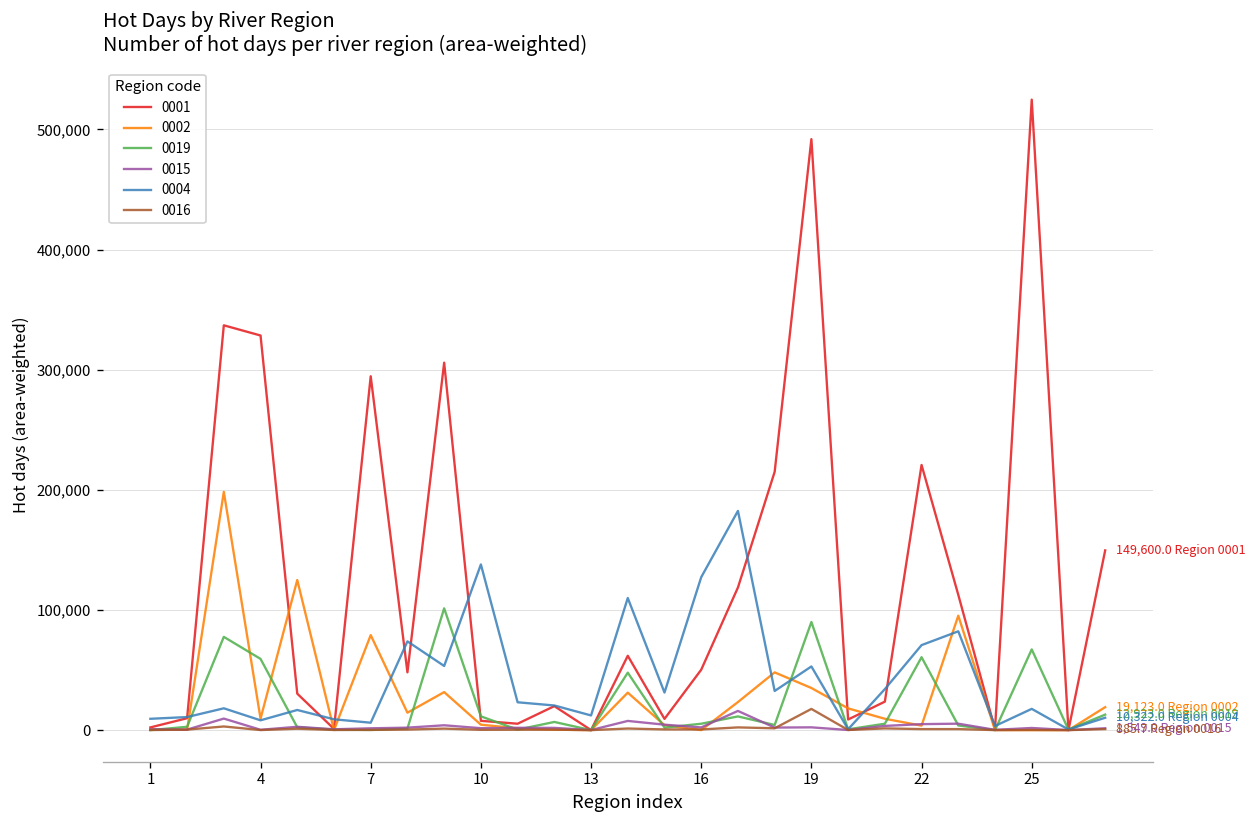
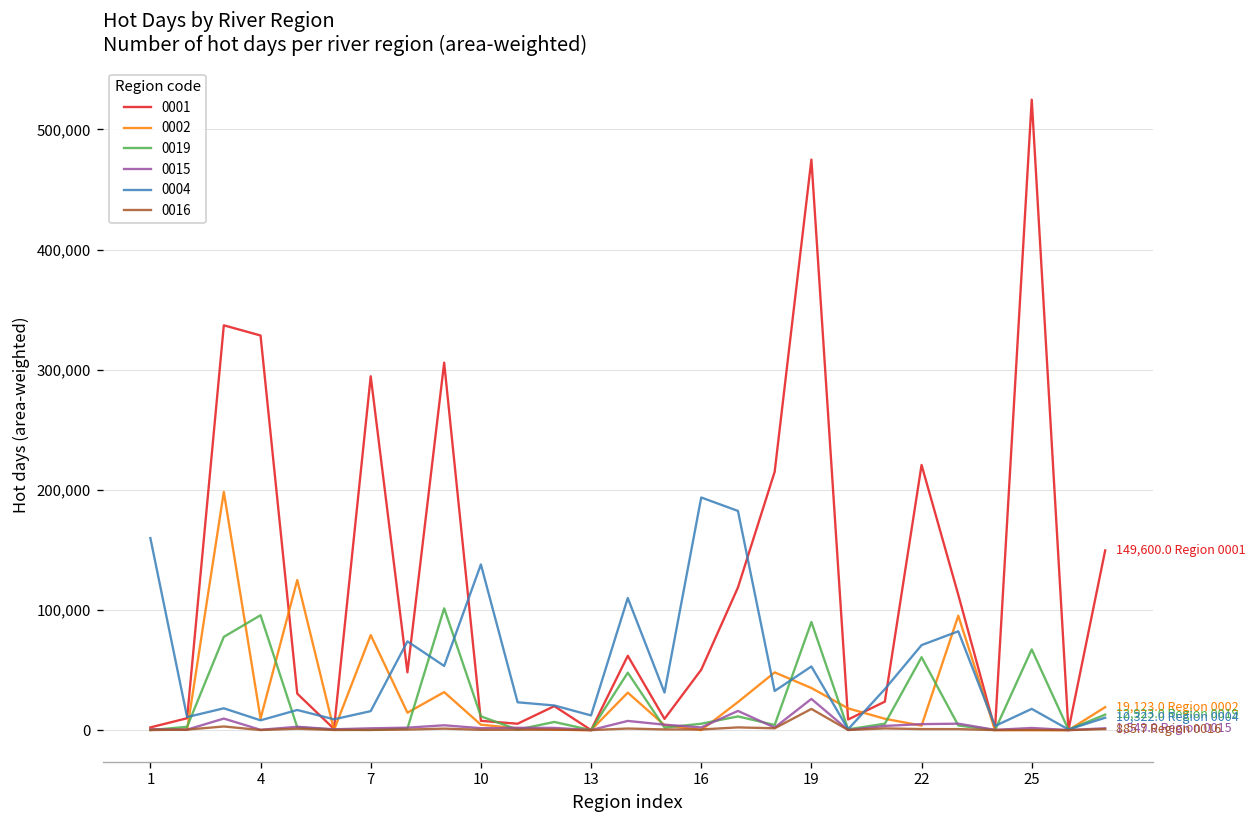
  {
    "0001": {
      "4": "328,000",
      "7": "295,000",
      "10": "8,000",
      "16": "50,000",
-     "19": "492,000",
+     "19": "475,000",
      "22": "221,000",
      "25": "525,000"
    },
    "0002": {
      "7": "79,000",
      "10": "5,000",
      "19": "35,000"
    },
    "0019": {
-     "4": "59,000",
+     "4": "96,000",
      "10": "11,000",
      "16": "5,000",
      "19": "90,000",
      "22": "61,000",
      "25": "67,000"
    },
    "0015": {
-     "19": "2,000"
+     "19": "26,000"
    },
    "0004": {
-     "1": "9,000",
-     "7": "6,000",
+     "1": "160,000",
+     "7": "16,000",
      "10": "138,000",
      "13": "12,000",
-     "16": "127,000",
+     "16": "194,000",
      "19": "53,000",
      "22": "71,000",
      "25": "18,000"
    },
    "0016": {
      "19": "18,000",
      "22": "1,000"
    }
  }
